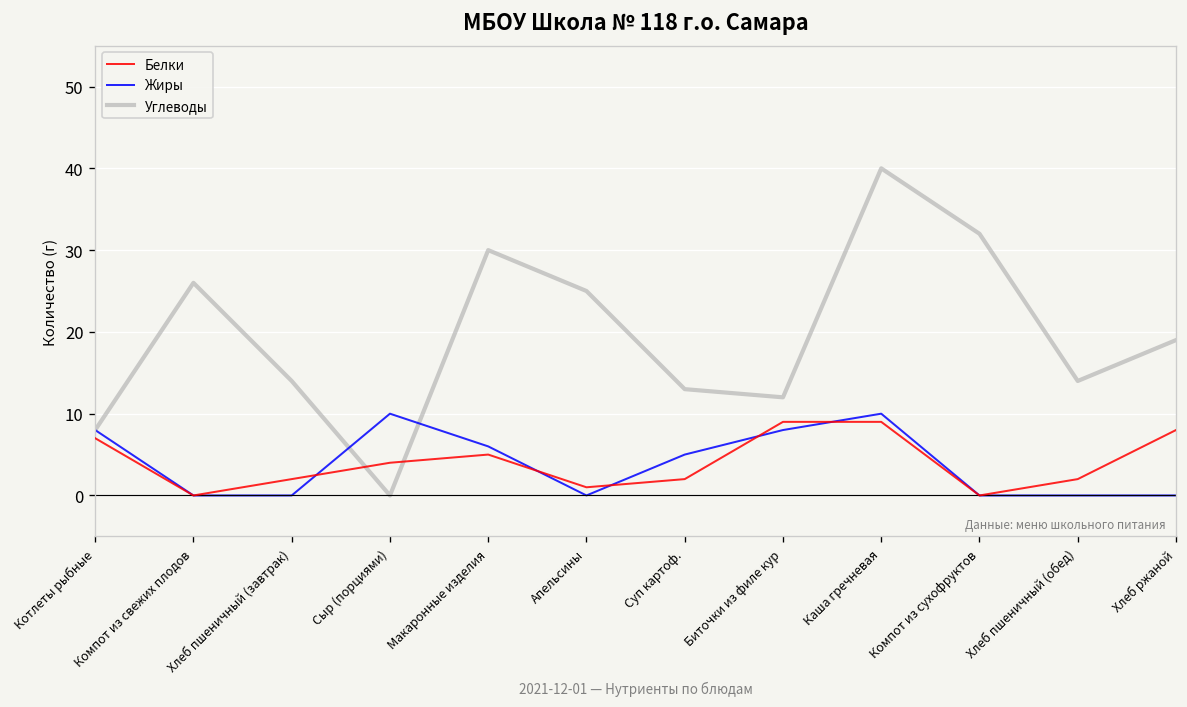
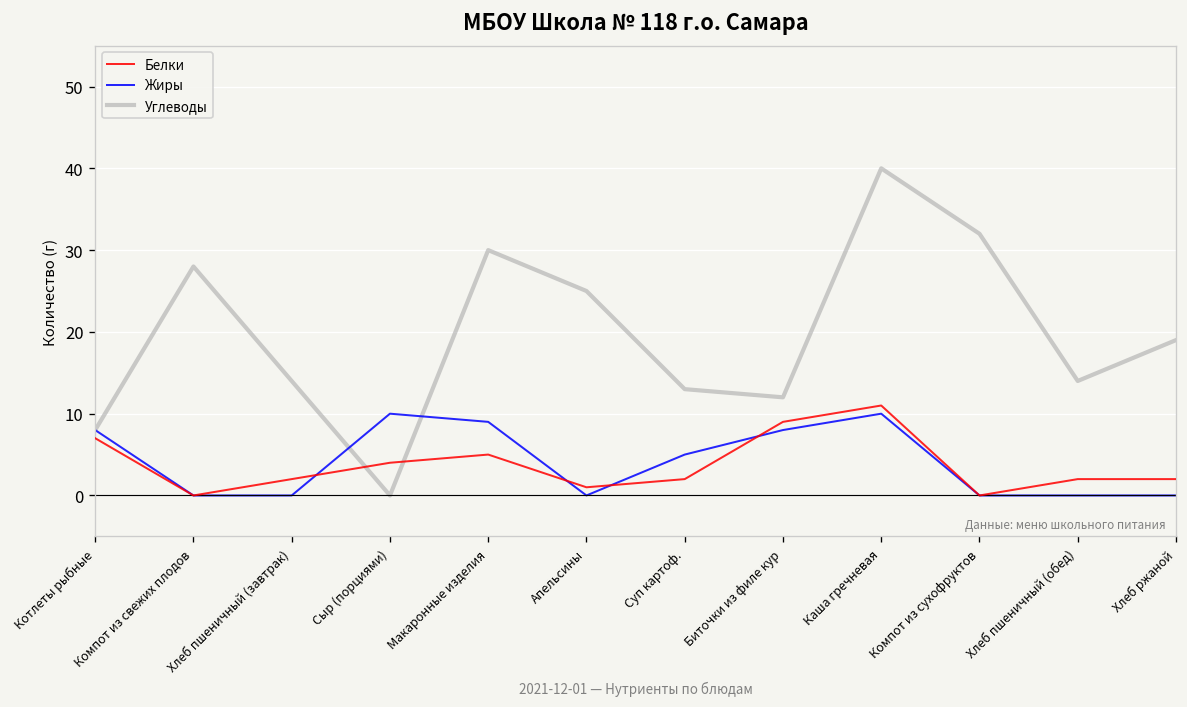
  {
    "Белки": {
      "Котлеты рыбные": 7,
      "Хлеб пшеничный (завтрак)": 2,
      "Сыр (порциями)": 4,
      "Макаронные изделия": 5,
      "Апельсины": 1,
      "Суп картоф.": 2,
      "Биточки из филе кур": 9,
-     "Каша гречневая": 9,
+     "Каша гречневая": 11,
      "Хлеб пшеничный (обед)": 2,
-     "Хлеб ржаной": 8
+     "Хлеб ржаной": 2
    },
    "Жиры": {
      "Хлеб пшеничный (завтрак)": 0,
      "Сыр (порциями)": 10,
-     "Макаронные изделия": 6,
+     "Макаронные изделия": 9,
      "Апельсины": 0,
      "Суп картоф.": 5,
      "Биточки из филе кур": 8,
      "Каша гречневая": 10,
      "Хлеб пшеничный (обед)": 0,
      "Хлеб ржаной": 0
    },
    "Углеводы": {
-     "Компот из свежих плодов": 26,
+     "Компот из свежих плодов": 28,
      "Хлеб пшеничный (завтрак)": 14,
      "Сыр (порциями)": 0,
      "Макаронные изделия": 30,
      "Апельсины": 25,
      "Суп картоф.": 13,
      "Биточки из филе кур": 12,
      "Каша гречневая": 40,
      "Компот из сухофруктов": 32,
      "Хлеб пшеничный (обед)": 14,
      "Хлеб ржаной": 19
    }
  }
